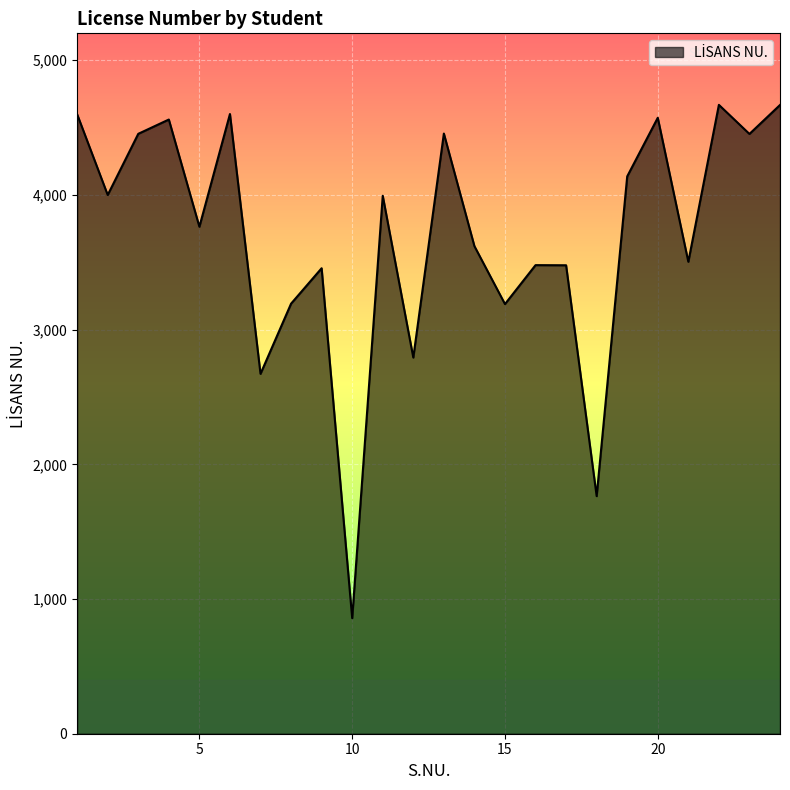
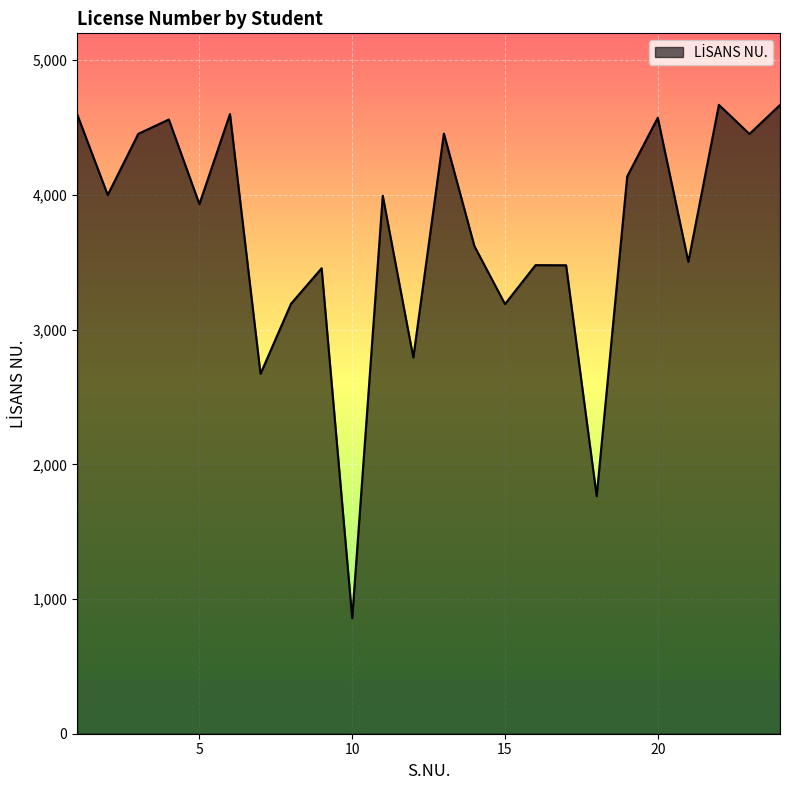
  {
-   "5": "3,760",
+   "5": "3,930",
    "10": "860",
    "15": "3,190",
    "20": "4,570"
  }
